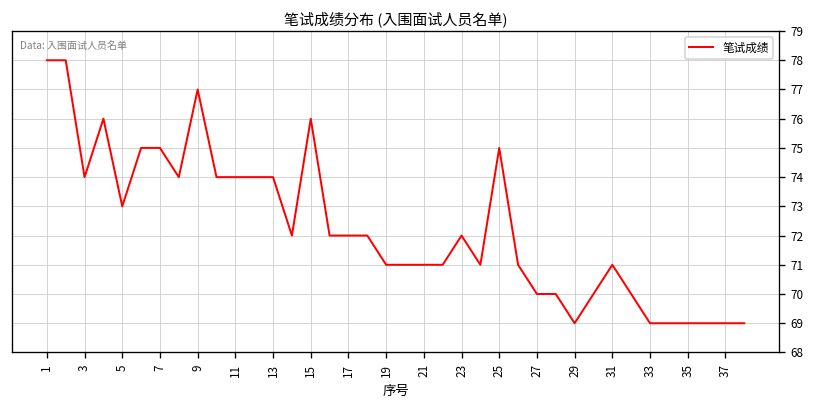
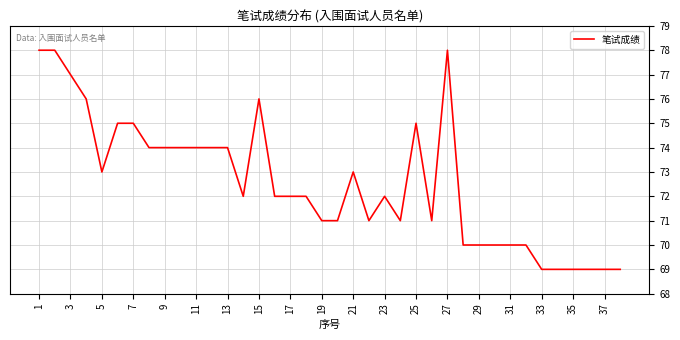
  {
    "1": 78,
-   "3": 74,
+   "3": 77,
    "5": 73,
    "7": 75,
-   "9": 77,
+   "9": 74,
    "11": 74,
    "13": 74,
    "15": 76,
    "17": 72,
    "19": 71,
-   "21": 71,
+   "21": 73,
    "23": 72,
    "25": 75,
-   "27": 70,
-   "29": 69,
-   "31": 71,
+   "27": 78,
+   "29": 70,
+   "31": 70,
    "33": 69,
    "35": 69,
    "37": 69
  }
